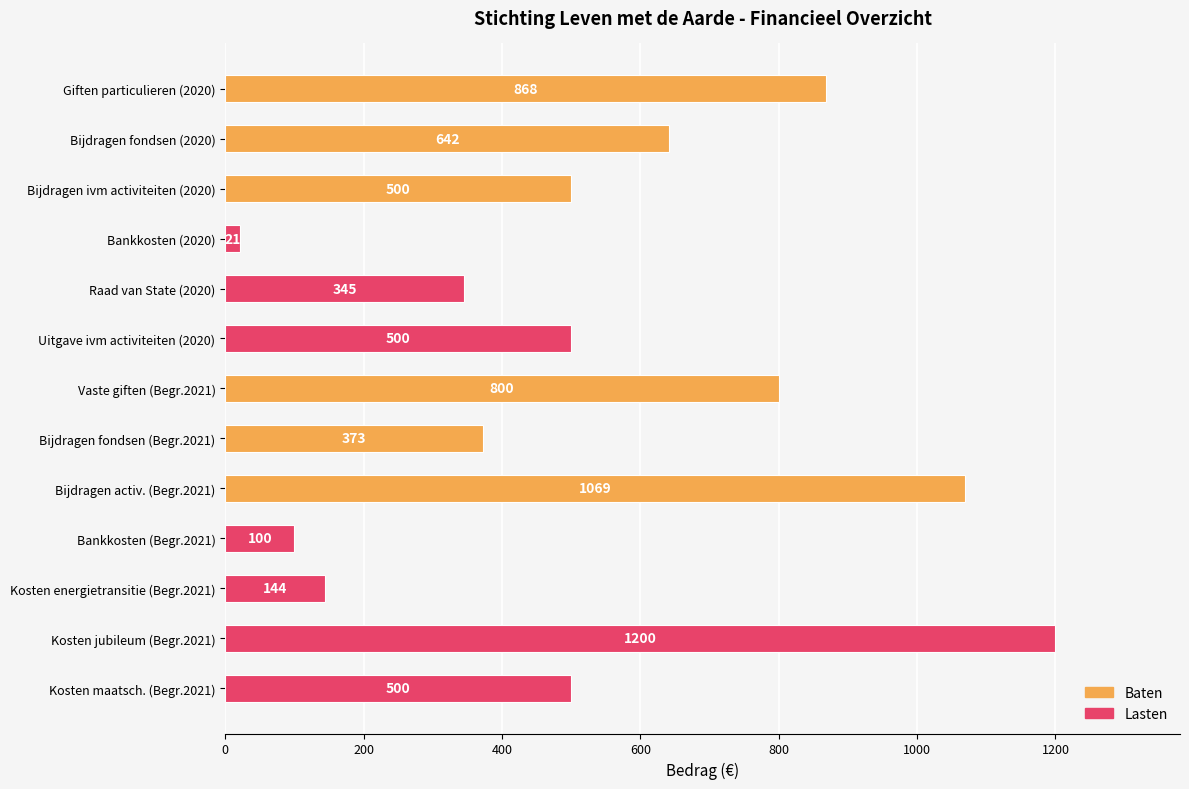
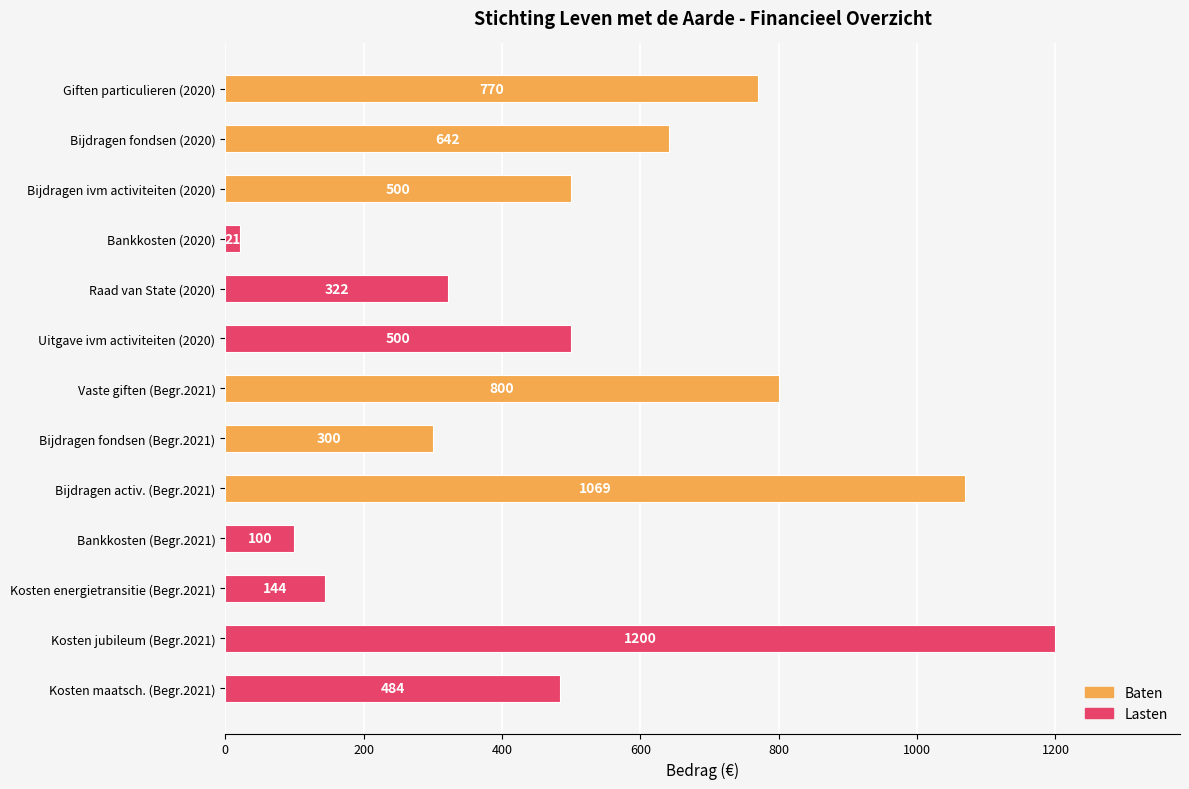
  {
-   "Giften particulieren (2020)": 868,
+   "Giften particulieren (2020)": 770,
    "Bijdragen fondsen (2020)": 642,
    "Bijdragen ivm activiteiten (2020)": 500,
    "Bankkosten (2020)": 21,
-   "Raad van State (2020)": 345,
+   "Raad van State (2020)": 322,
    "Uitgave ivm activiteiten (2020)": 500,
    "Vaste giften (Begr.2021)": 800,
-   "Bijdragen fondsen (Begr.2021)": 373,
+   "Bijdragen fondsen (Begr.2021)": 300,
    "Bijdragen activ. (Begr.2021)": 1069,
    "Bankkosten (Begr.2021)": 100,
    "Kosten energietransitie (Begr.2021)": 144,
    "Kosten jubileum (Begr.2021)": 1200,
-   "Kosten maatsch. (Begr.2021)": 500
+   "Kosten maatsch. (Begr.2021)": 484
  }
